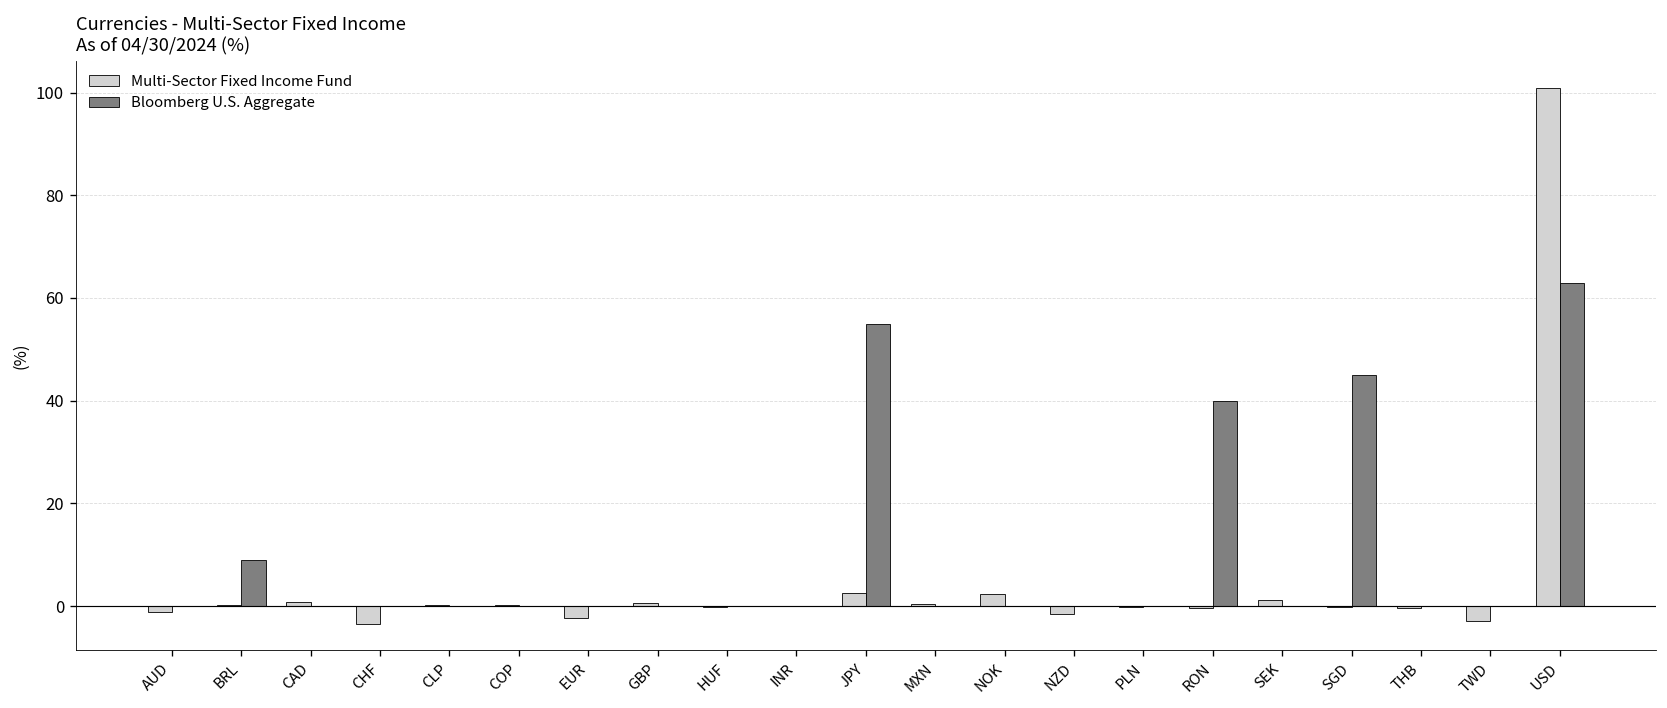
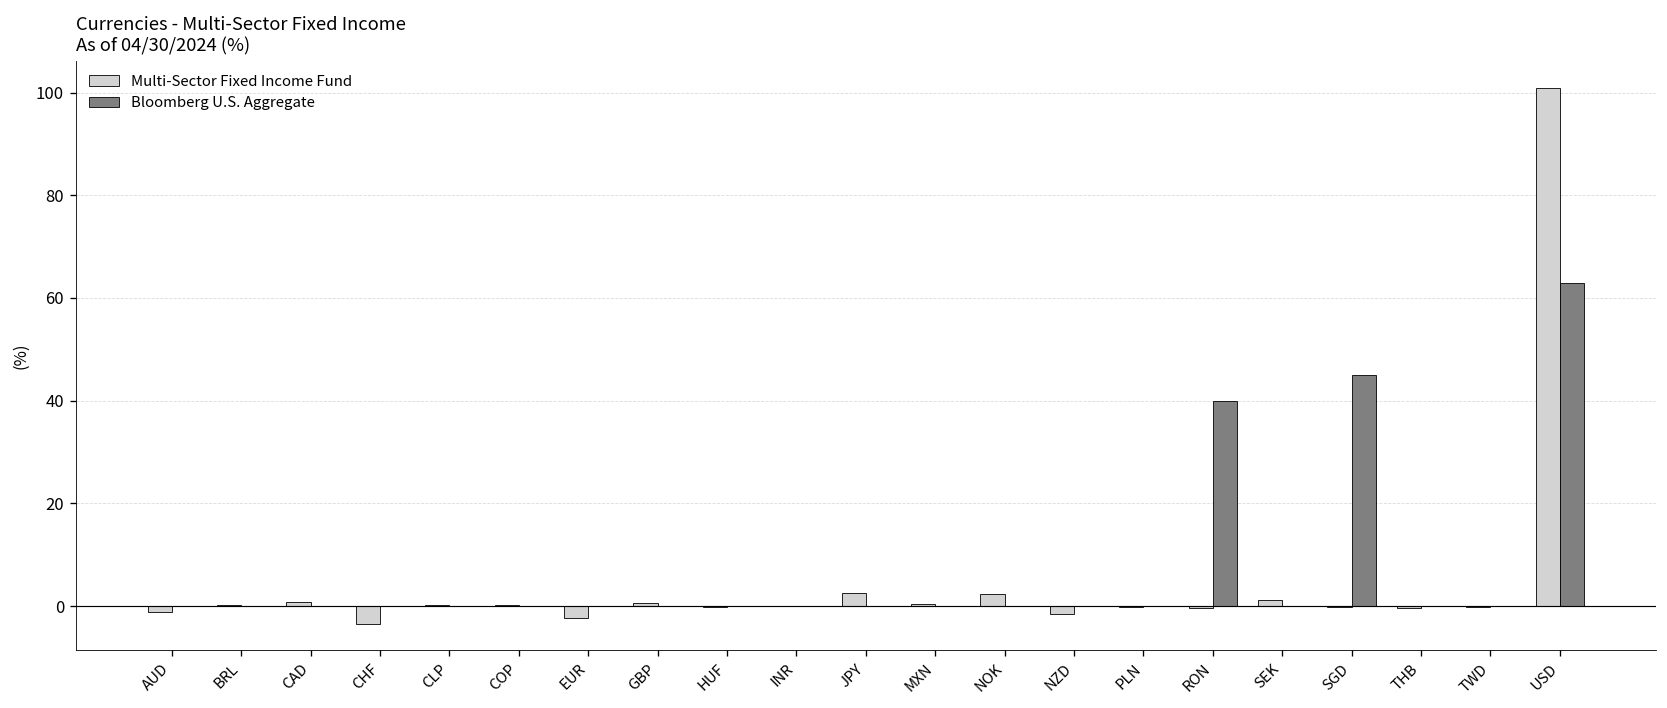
  {
    "Multi-Sector Fixed Income Fund": {
      "AUD": -1,
      "CAD": 1,
      "CHF": -3,
      "EUR": -2,
      "JPY": 3,
      "NOK": 2,
      "NZD": -2,
      "SEK": 1,
-     "TWD": -3,
+     "TWD": 0,
      "USD": 101
    },
    "Bloomberg U.S. Aggregate": {
      "AUD": 0,
-     "BRL": 9,
+     "BRL": 0,
      "CAD": 0,
      "CHF": 0,
      "CLP": 0,
      "COP": 0,
      "EUR": 0,
      "GBP": 0,
      "HUF": 0,
      "INR": 0,
-     "JPY": 55,
+     "JPY": 0,
      "MXN": 0,
      "NOK": 0,
      "NZD": 0,
      "PLN": 0,
      "RON": 40,
      "SEK": 0,
      "SGD": 45,
      "THB": 0,
      "TWD": 0,
      "USD": 63
    }
  }
